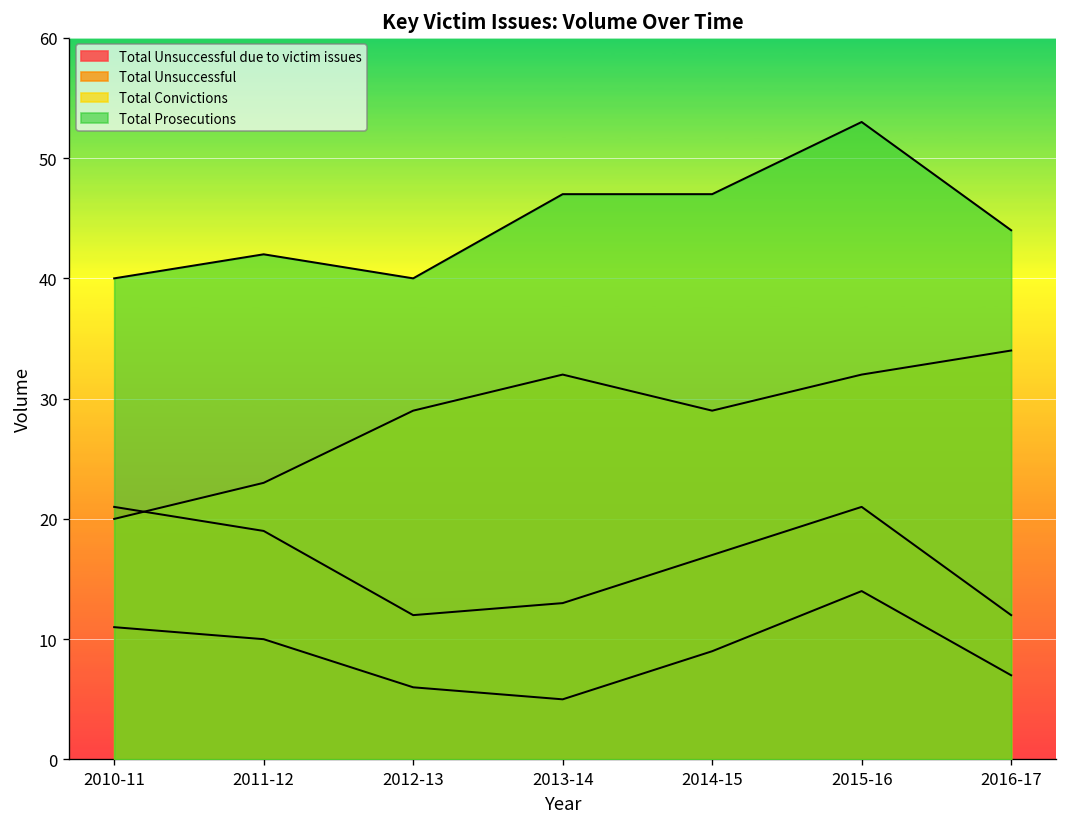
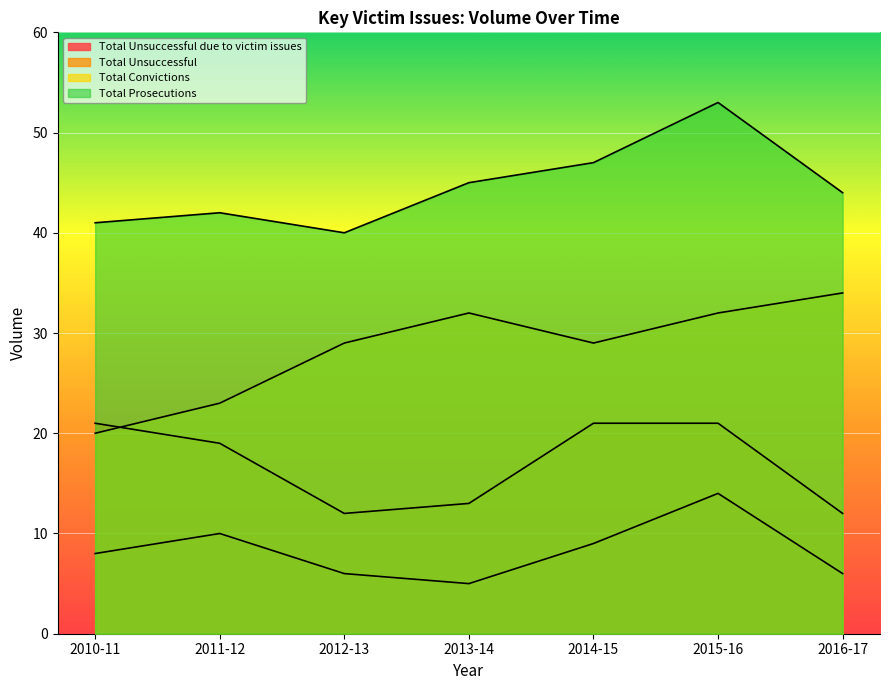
  {
    "Total Unsuccessful due to victim issues": {
-     "2010-11": 11,
+     "2010-11": 8,
      "2011-12": 10,
      "2012-13": 6,
      "2013-14": 5,
      "2014-15": 9,
      "2015-16": 14,
-     "2016-17": 7
+     "2016-17": 6
    },
    "Total Unsuccessful": {
      "2010-11": 21,
      "2011-12": 19,
      "2012-13": 12,
      "2013-14": 13,
-     "2014-15": 17,
+     "2014-15": 21,
      "2015-16": 21,
      "2016-17": 12
    },
    "Total Convictions": {
      "2010-11": 20,
      "2011-12": 23,
      "2012-13": 29,
      "2013-14": 32,
      "2014-15": 29,
      "2015-16": 32,
      "2016-17": 34
    },
    "Total Prosecutions": {
-     "2010-11": 40,
+     "2010-11": 41,
      "2011-12": 42,
      "2012-13": 40,
-     "2013-14": 47,
+     "2013-14": 45,
      "2014-15": 47,
      "2015-16": 53,
      "2016-17": 44
    }
  }
